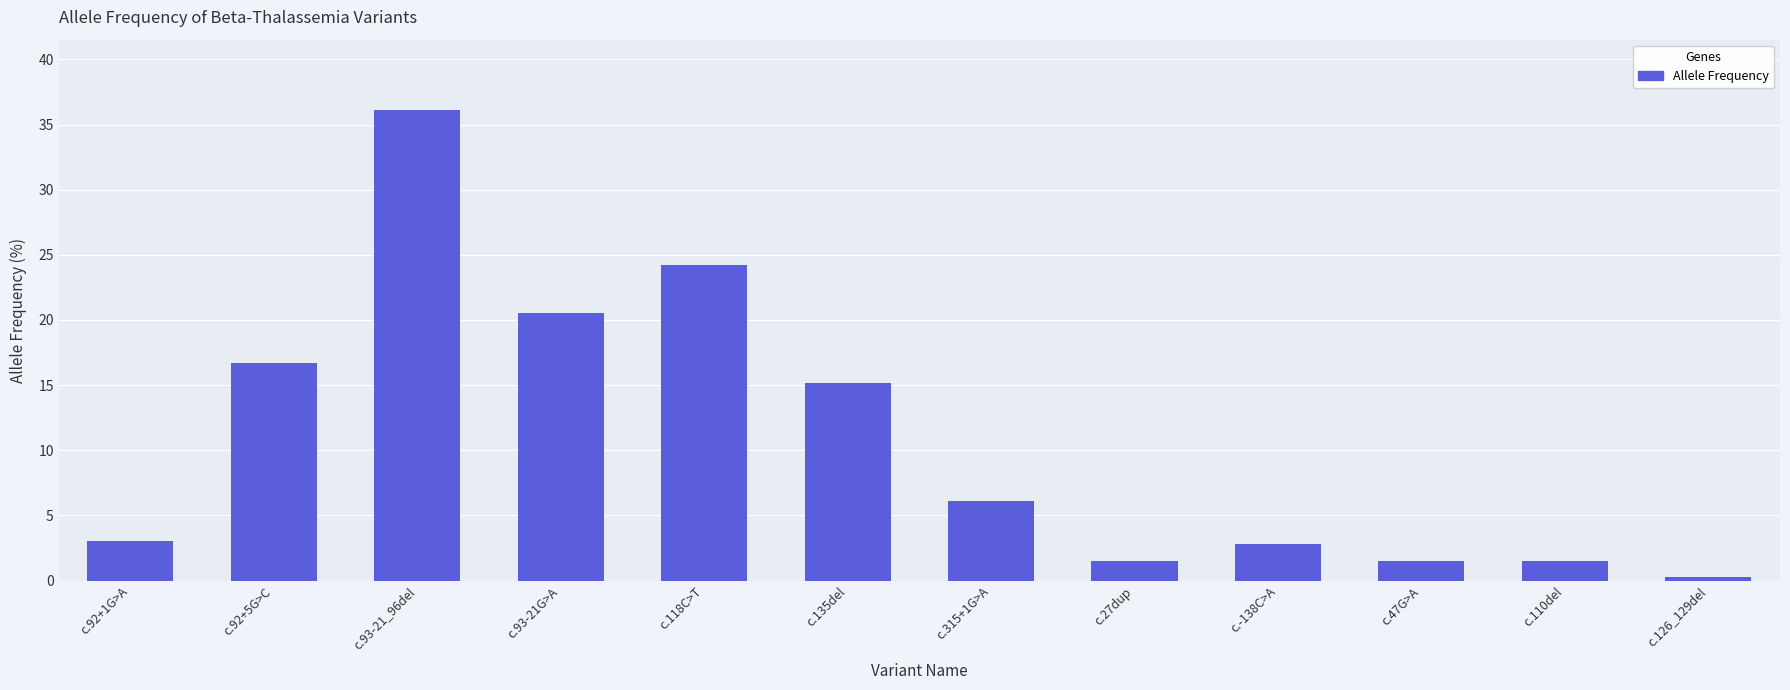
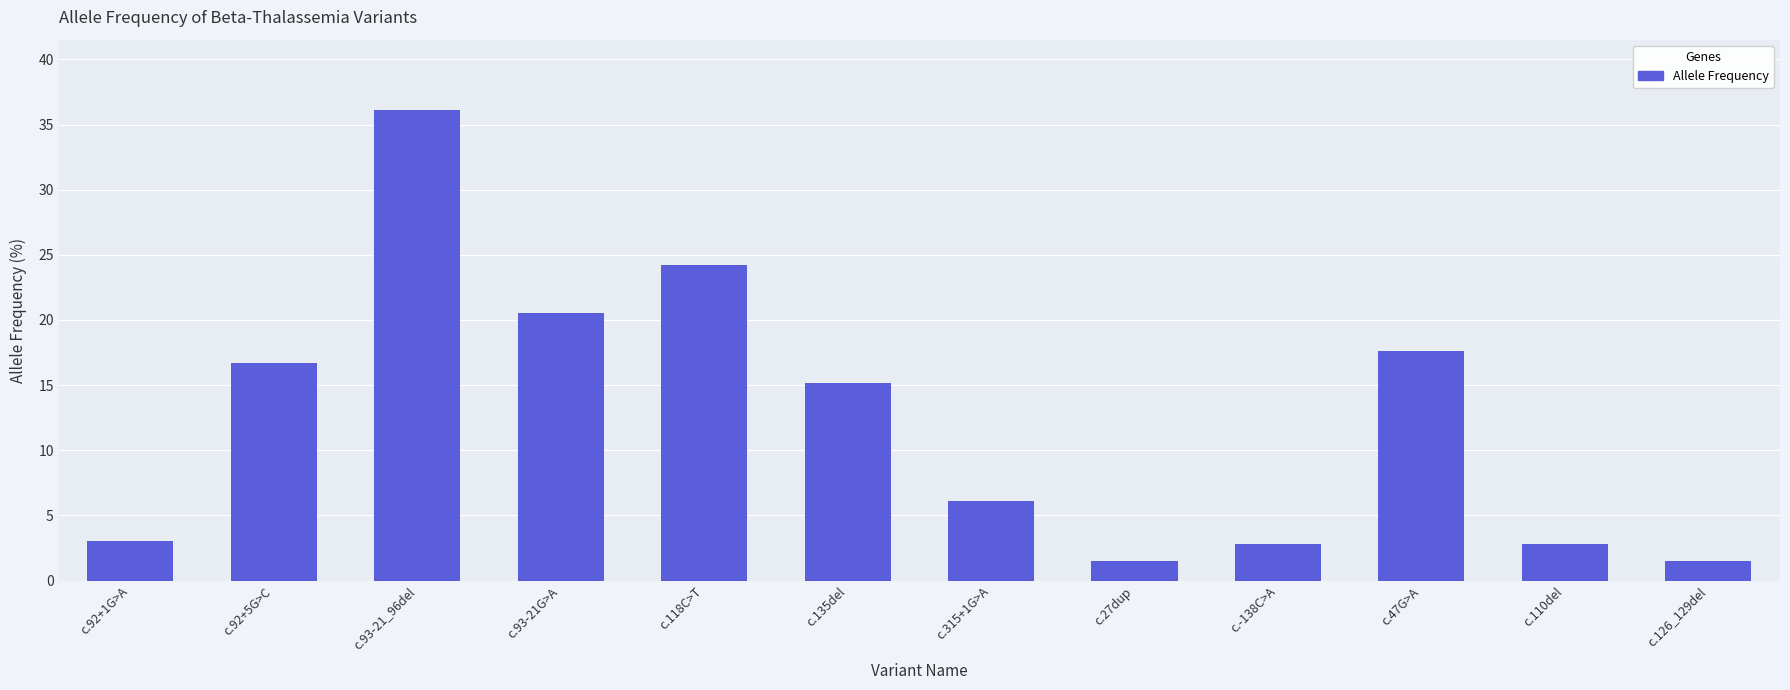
  {
    "c.92+1G>A": 3.0,
    "c.92+5G>C": 16.7,
    "c.93-21_96del": 36.1,
    "c.93-21G>A": 20.5,
    "c.118C>T": 24.2,
    "c.135del": 15.2,
    "c.315+1G>A": 6.1,
    "c.27dup": 1.5,
    "c.-138C>A": 2.8,
-   "c.47G>A": 1.5,
-   "c.110del": 1.5,
-   "c.126_129del": 0.3
+   "c.47G>A": 17.6,
+   "c.110del": 2.8,
+   "c.126_129del": 1.5
  }
